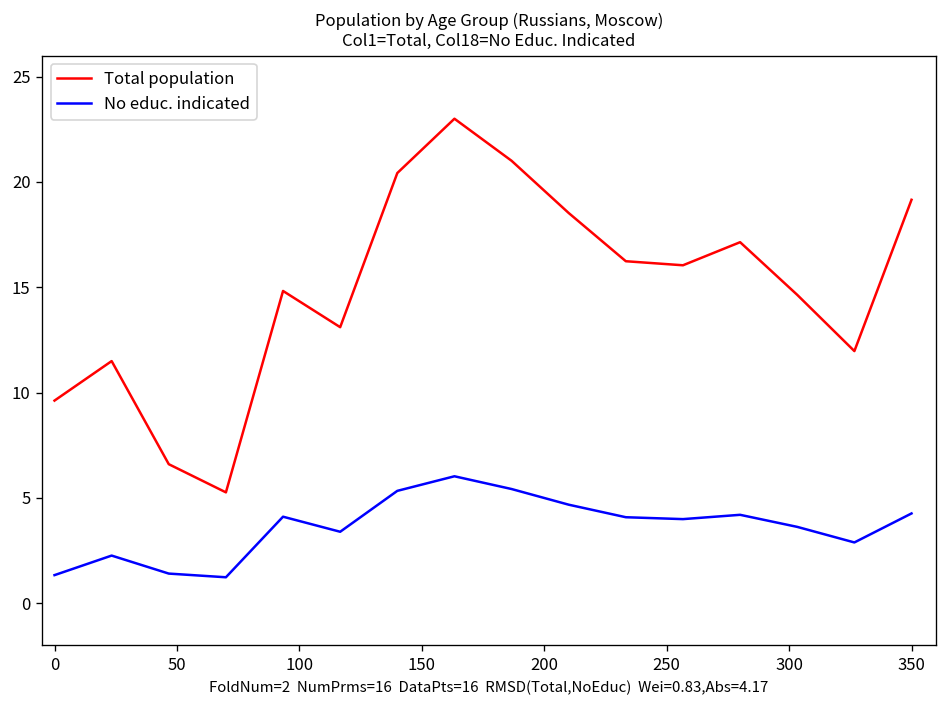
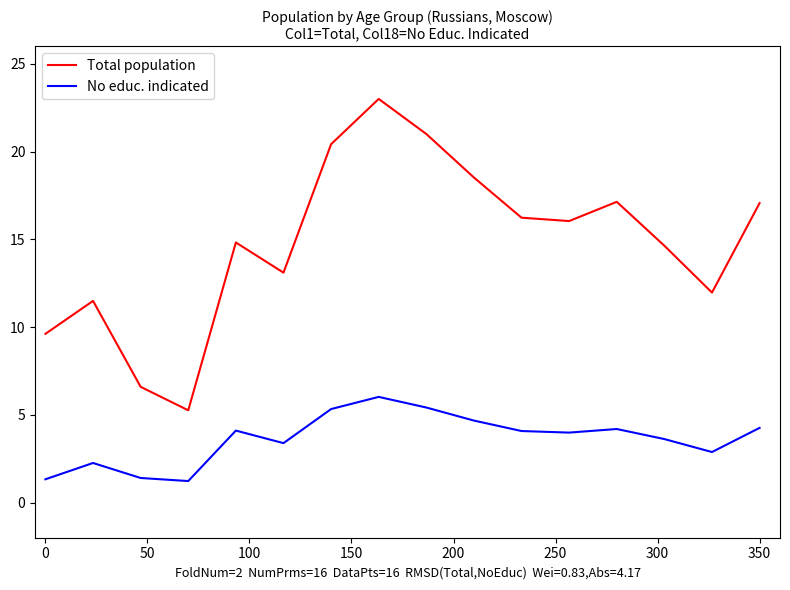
  {
    "Total population": {
      "0": 9.6,
-     "350": 19.2
+     "350": 17.1
    },
    "No educ. indicated": {
      "0": 1.3,
      "350": 4.3
    }
  }
